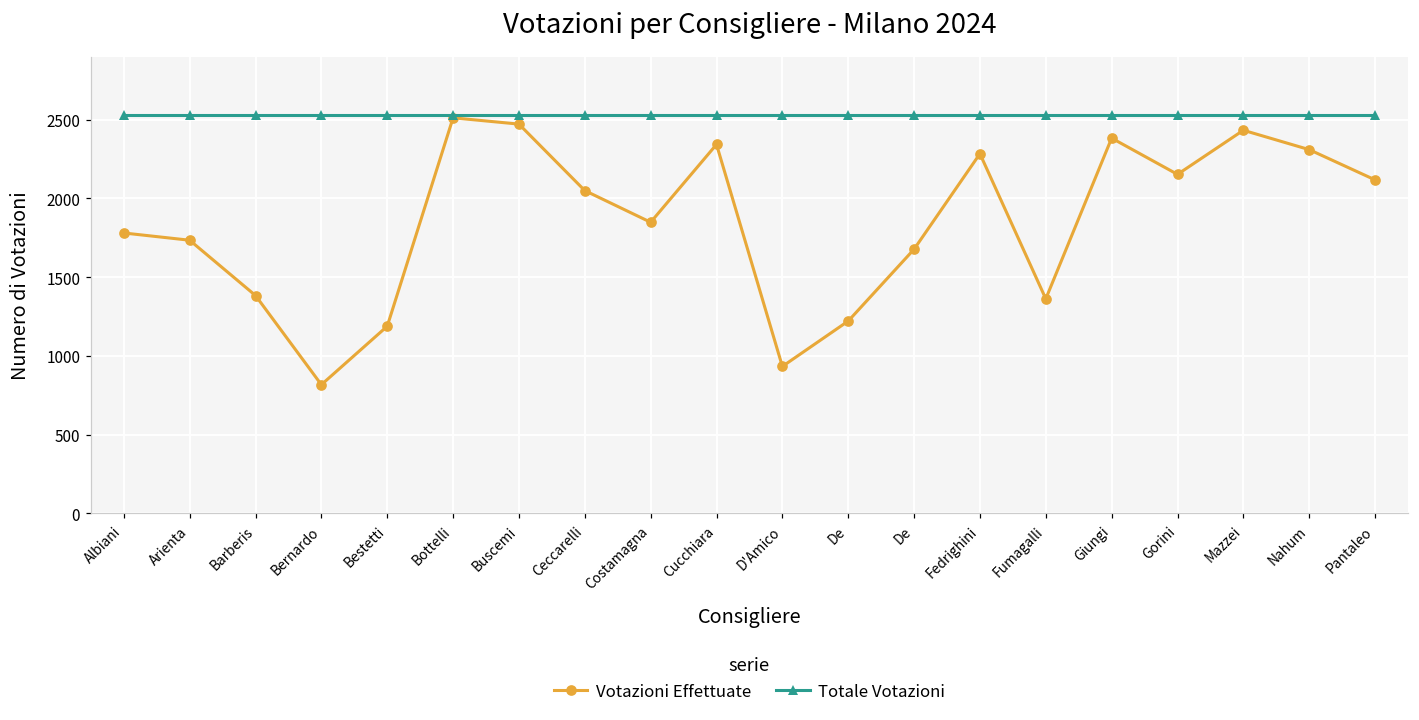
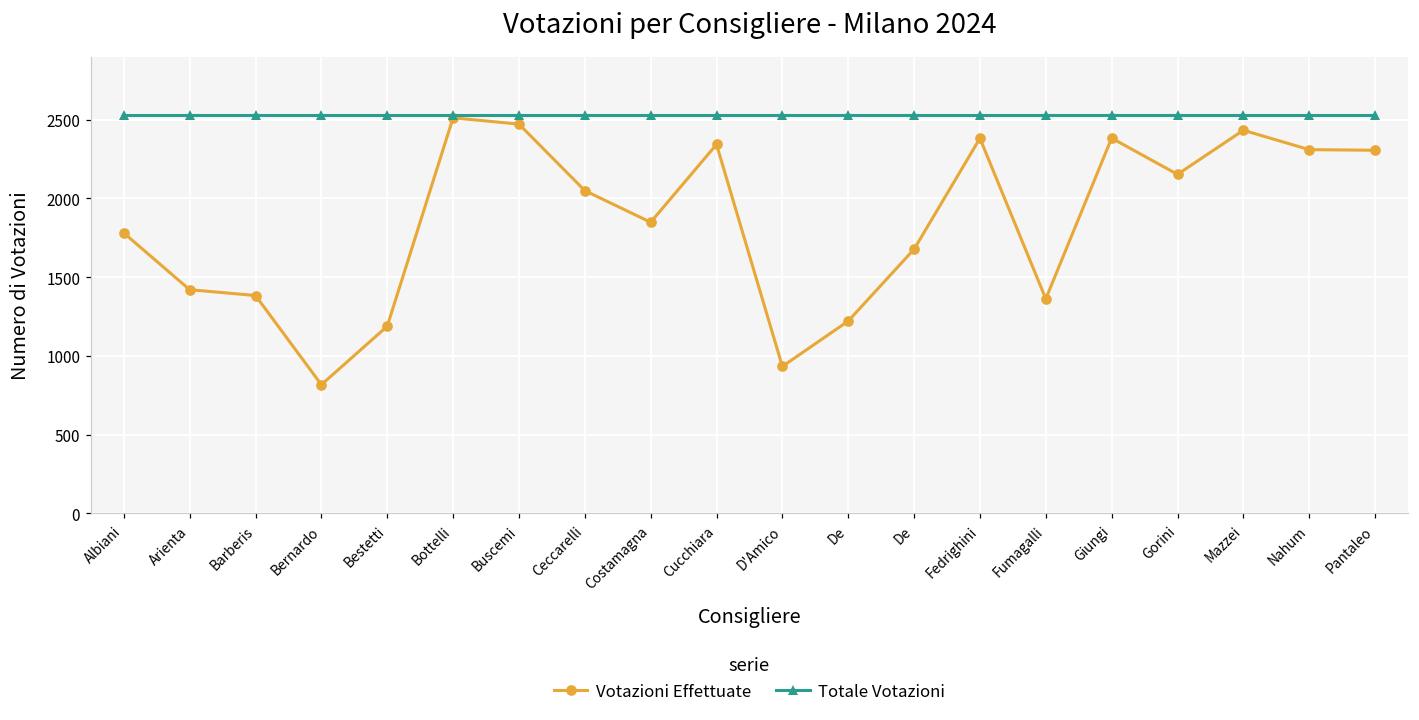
  {
    "Votazioni Effettuate": {
      "Albiani": 1780,
-     "Arienta": 1730,
+     "Arienta": 1420,
      "Barberis": 1380,
      "Bernardo": 820,
      "Bestetti": 1190,
      "Bottelli": 2510,
      "Buscemi": 2470,
      "Ceccarelli": 2050,
      "Costamagna": 1850,
      "Cucchiara": 2340,
      "D'Amico": 930,
-     "Fedrighini": 2280,
+     "Fedrighini": 2380,
      "Fumagalli": 1360,
      "Giungi": 2380,
      "Gorini": 2150,
      "Mazzei": 2430,
      "Nahum": 2310,
-     "Pantaleo": 2120
+     "Pantaleo": 2310
    },
    "Totale Votazioni": {
      "Albiani": 2530,
      "Arienta": 2530,
      "Barberis": 2530,
      "Bernardo": 2530,
      "Bestetti": 2530,
      "Bottelli": 2530,
      "Buscemi": 2530,
      "Ceccarelli": 2530,
      "Costamagna": 2530,
      "Cucchiara": 2530,
      "D'Amico": 2530,
      "Fedrighini": 2530,
      "Fumagalli": 2530,
      "Giungi": 2530,
      "Gorini": 2530,
      "Mazzei": 2530,
      "Nahum": 2530,
      "Pantaleo": 2530
    }
  }
